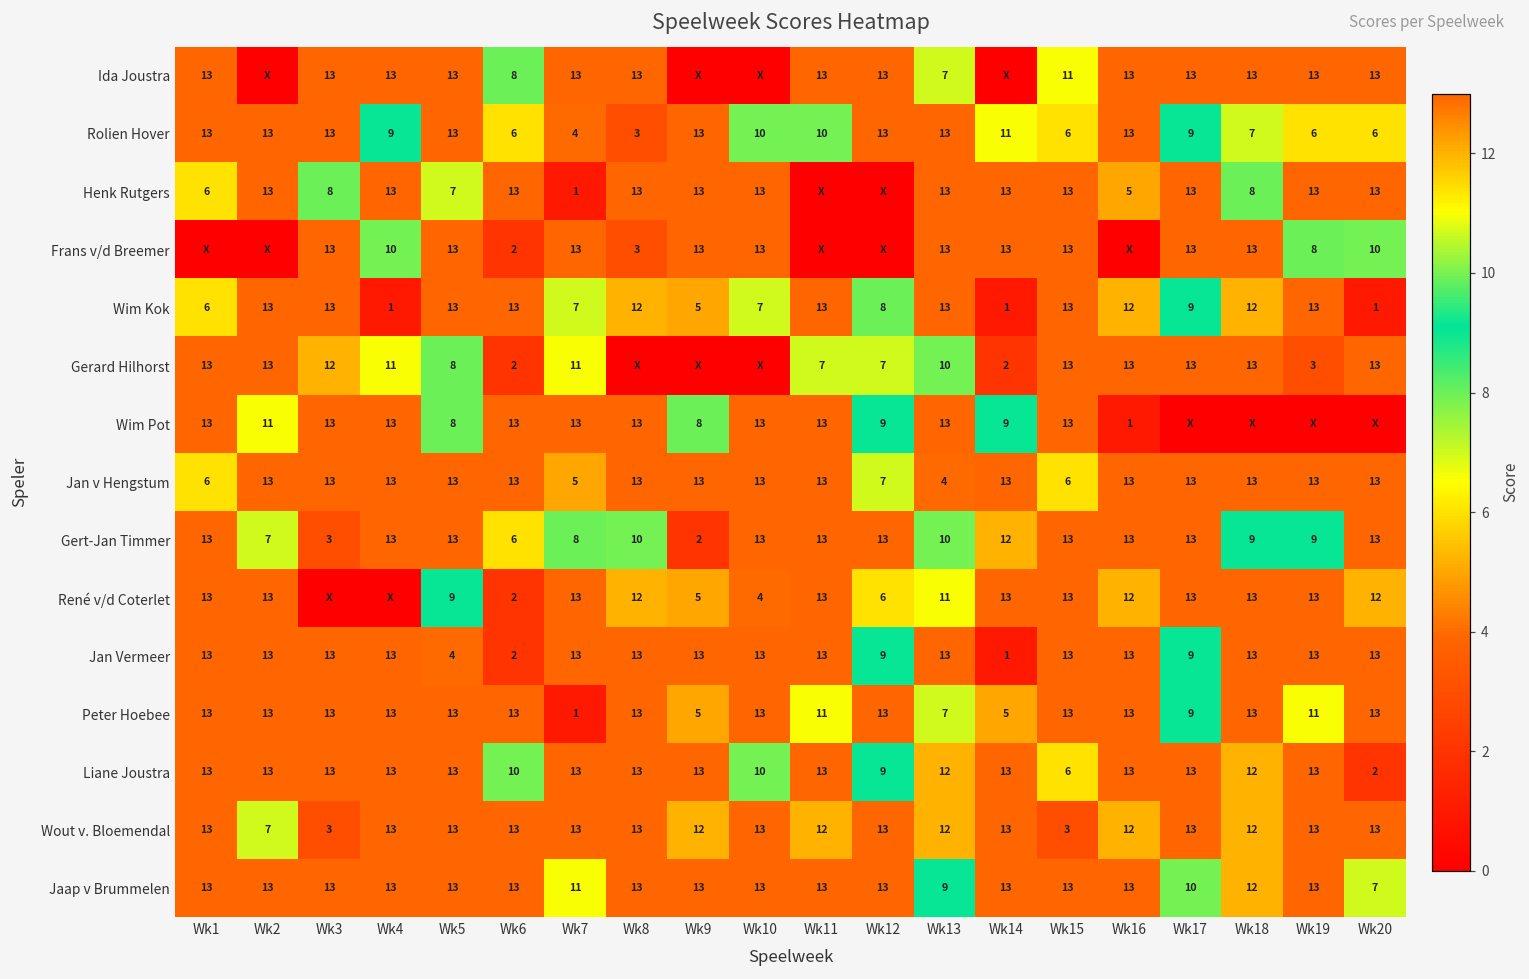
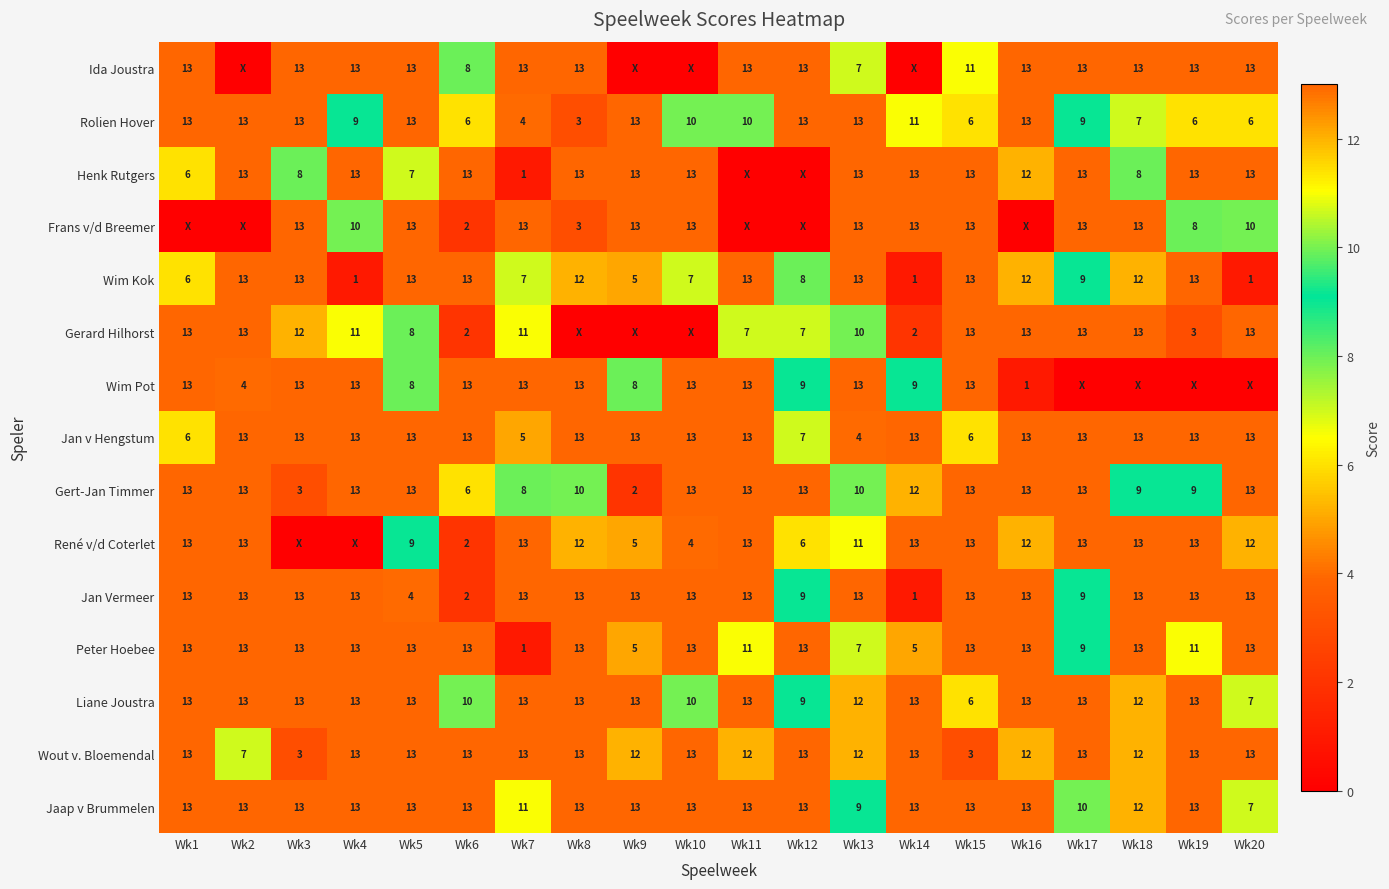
  {
    "Henk Rutgers": {
      "Wk1": 6,
      "Wk2": 13,
      "Wk3": 8,
      "Wk4": 13,
      "Wk5": 7,
      "Wk6": 13,
      "Wk7": 1,
      "Wk8": 13,
      "Wk9": 13,
      "Wk10": 13,
      "Wk13": 13,
      "Wk14": 13,
      "Wk15": 13,
-     "Wk16": 5,
+     "Wk16": 12,
      "Wk17": 13,
      "Wk18": 8,
      "Wk19": 13,
      "Wk20": 13
    },
    "Wim Pot": {
      "Wk1": 13,
-     "Wk2": 11,
+     "Wk2": 4,
      "Wk3": 13,
      "Wk4": 13,
      "Wk5": 8,
      "Wk6": 13,
      "Wk7": 13,
      "Wk8": 13,
      "Wk9": 8,
      "Wk10": 13,
      "Wk11": 13,
      "Wk12": 9,
      "Wk13": 13,
      "Wk14": 9,
      "Wk15": 13,
      "Wk16": 1
    },
    "Gert-Jan Timmer": {
      "Wk1": 13,
-     "Wk2": 7,
+     "Wk2": 13,
      "Wk3": 3,
      "Wk4": 13,
      "Wk5": 13,
      "Wk6": 6,
      "Wk7": 8,
      "Wk8": 10,
      "Wk9": 2,
      "Wk10": 13,
      "Wk11": 13,
      "Wk12": 13,
      "Wk13": 10,
      "Wk14": 12,
      "Wk15": 13,
      "Wk16": 13,
      "Wk17": 13,
      "Wk18": 9,
      "Wk19": 9,
      "Wk20": 13
    },
    "Liane Joustra": {
      "Wk1": 13,
      "Wk2": 13,
      "Wk3": 13,
      "Wk4": 13,
      "Wk5": 13,
      "Wk6": 10,
      "Wk7": 13,
      "Wk8": 13,
      "Wk9": 13,
      "Wk10": 10,
      "Wk11": 13,
      "Wk12": 9,
      "Wk13": 12,
      "Wk14": 13,
      "Wk15": 6,
      "Wk16": 13,
      "Wk17": 13,
      "Wk18": 12,
      "Wk19": 13,
-     "Wk20": 2
+     "Wk20": 7
    }
  }
